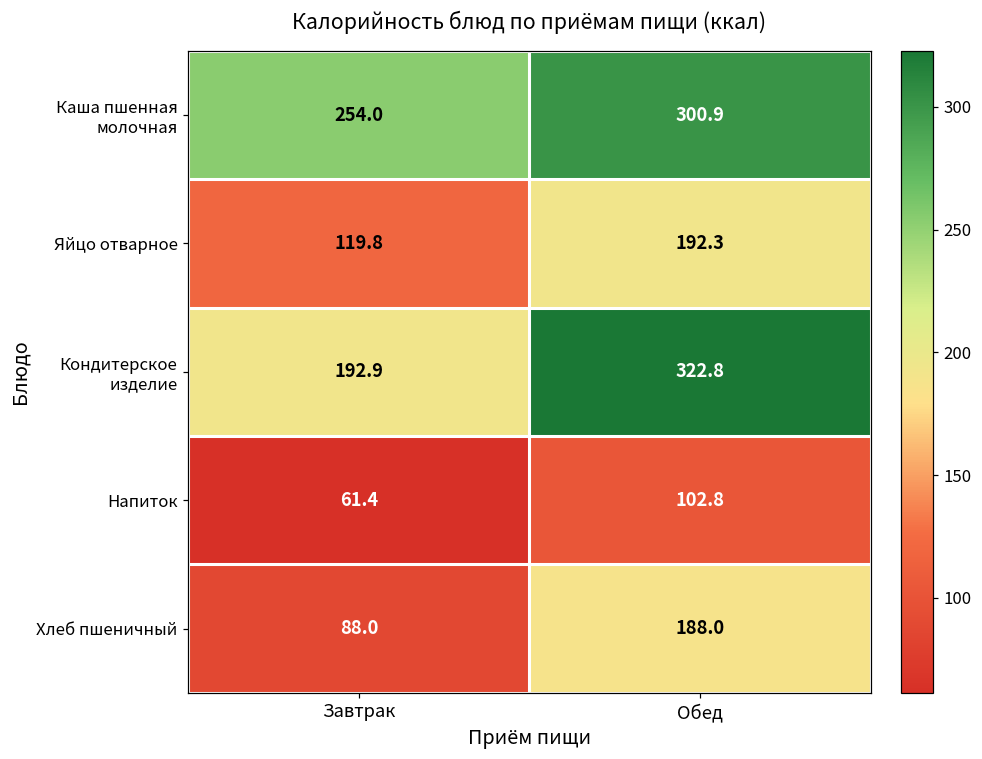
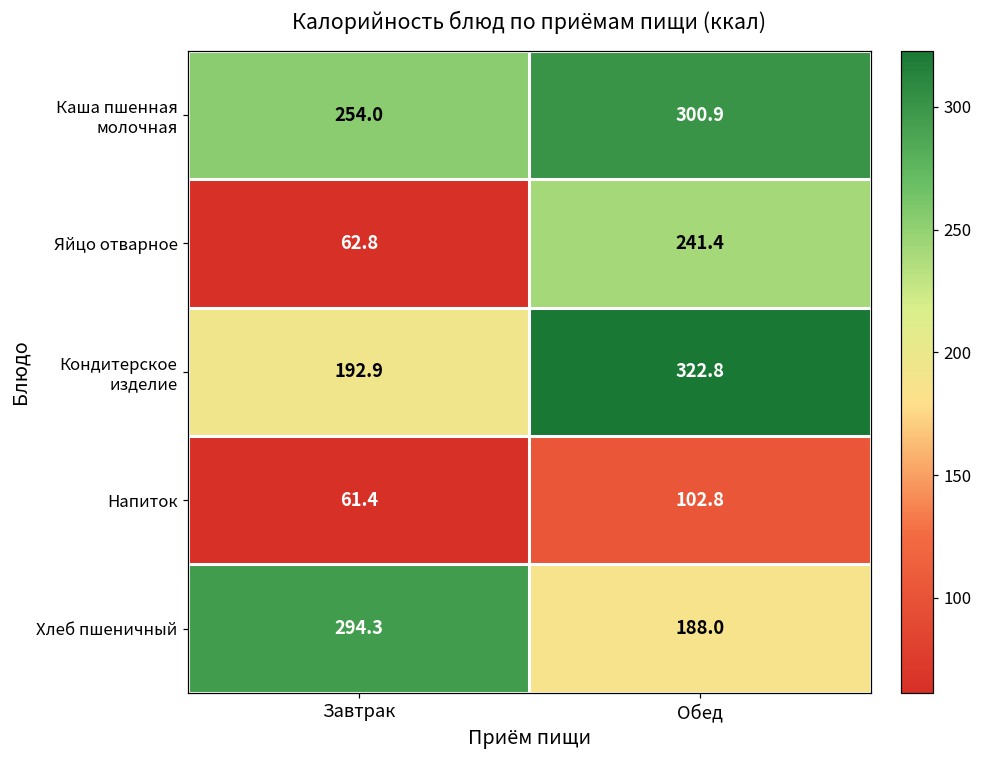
  {
    "Каша пшенная молочная": {
      "Завтрак": 254.0,
      "Обед": 300.9
    },
    "Яйцо отварное": {
-     "Завтрак": 119.8,
-     "Обед": 192.3
+     "Завтрак": 62.8,
+     "Обед": 241.4
    },
    "Кондитерское изделие": {
      "Завтрак": 192.9,
      "Обед": 322.8
    },
    "Напиток": {
      "Завтрак": 61.4,
      "Обед": 102.8
    },
    "Хлеб пшеничный": {
-     "Завтрак": 88.0,
+     "Завтрак": 294.3,
      "Обед": 188.0
    }
  }
